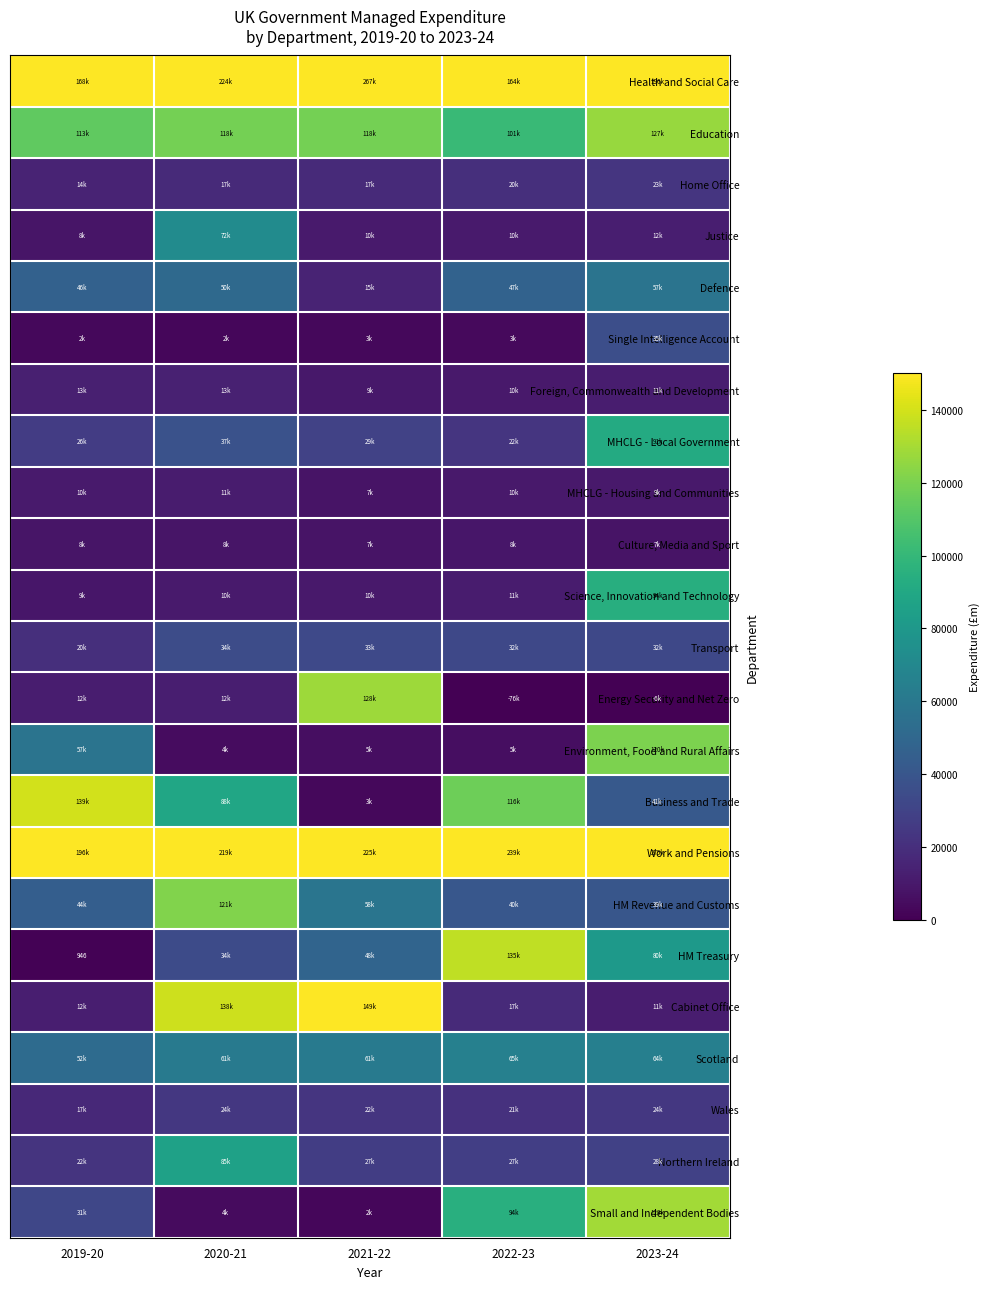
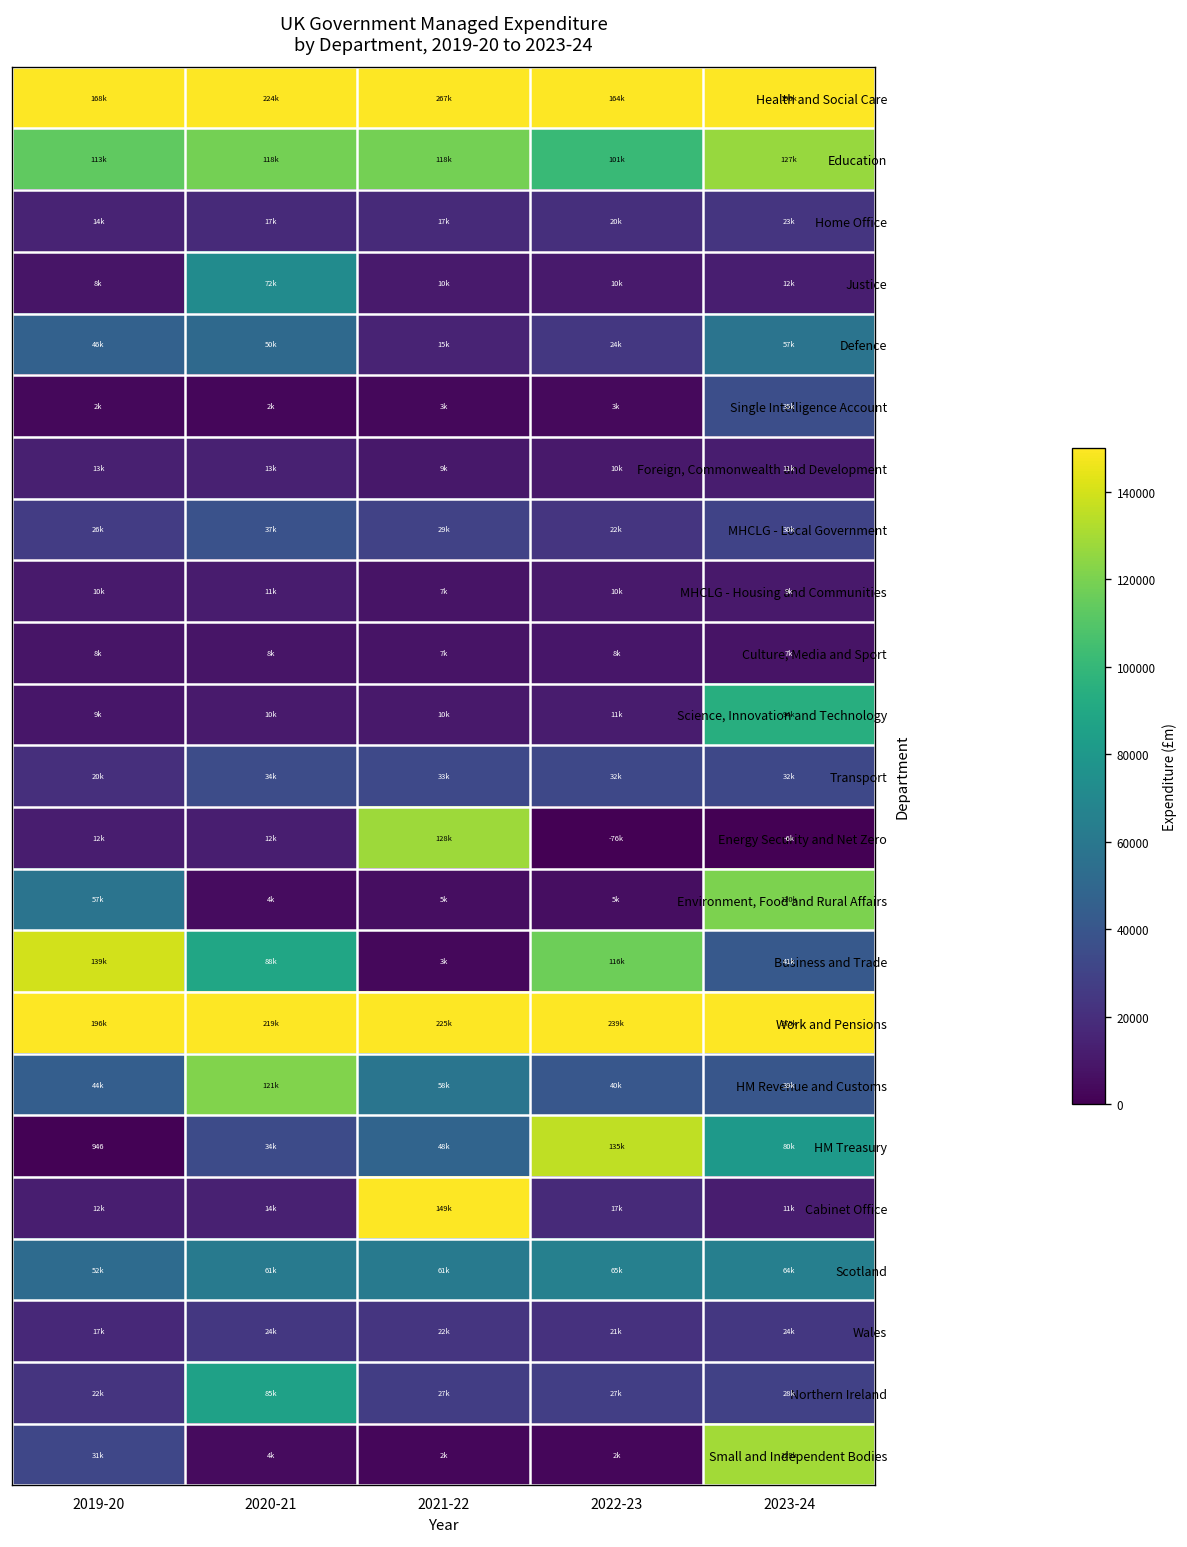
  {
    "Health and Social Care": {
      "2019-20": "168k",
      "2020-21": "224k",
      "2021-22": "267k",
      "2022-23": "164k",
      "2023-24": "196k"
    },
    "Education": {
      "2019-20": "113k",
      "2020-21": "118k",
      "2021-22": "118k",
      "2022-23": "101k",
      "2023-24": "127k"
    },
    "Home Office": {
      "2019-20": "14k",
      "2020-21": "17k",
      "2021-22": "17k",
      "2022-23": "20k",
      "2023-24": "23k"
    },
    "Justice": {
      "2019-20": "8k",
      "2020-21": "72k",
      "2021-22": "10k",
      "2022-23": "10k",
      "2023-24": "12k"
    },
    "Defence": {
      "2019-20": "46k",
      "2020-21": "50k",
      "2021-22": "15k",
-     "2022-23": "47k",
+     "2022-23": "24k",
      "2023-24": "57k"
    },
    "Single Intelligence Account": {
      "2019-20": "2k",
      "2020-21": "2k",
      "2021-22": "3k",
      "2022-23": "3k",
      "2023-24": "35k"
    },
    "Foreign, Commonwealth and Development": {
      "2019-20": "13k",
      "2020-21": "13k",
      "2021-22": "9k",
      "2022-23": "10k",
      "2023-24": "11k"
    },
    "MHCLG - Local Government": {
      "2019-20": "26k",
      "2020-21": "37k",
      "2021-22": "29k",
      "2022-23": "22k",
-     "2023-24": "91k"
+     "2023-24": "30k"
    },
    "MHCLG - Housing and Communities": {
      "2019-20": "10k",
      "2020-21": "11k",
      "2021-22": "7k",
      "2022-23": "10k",
      "2023-24": "9k"
    },
    "Culture, Media and Sport": {
      "2019-20": "8k",
      "2020-21": "8k",
      "2021-22": "7k",
      "2022-23": "8k",
      "2023-24": "7k"
    },
    "Science, Innovation and Technology": {
      "2019-20": "9k",
      "2020-21": "10k",
      "2021-22": "10k",
      "2022-23": "11k",
      "2023-24": "94k"
    },
    "Transport": {
      "2019-20": "20k",
      "2020-21": "34k",
      "2021-22": "33k",
      "2022-23": "32k",
      "2023-24": "32k"
    },
    "Energy Security and Net Zero": {
      "2019-20": "12k",
      "2020-21": "12k",
      "2021-22": "128k",
      "2022-23": "-76k",
      "2023-24": "-6k"
    },
    "Environment, Food and Rural Affairs": {
      "2019-20": "57k",
      "2020-21": "4k",
      "2021-22": "5k",
      "2022-23": "5k",
      "2023-24": "120k"
    },
    "Business and Trade": {
      "2019-20": "139k",
      "2020-21": "88k",
      "2021-22": "3k",
      "2022-23": "116k",
      "2023-24": "41k"
    },
    "Work and Pensions": {
      "2019-20": "196k",
      "2020-21": "219k",
      "2021-22": "225k",
      "2022-23": "239k",
      "2023-24": "275k"
    },
    "HM Revenue and Customs": {
      "2019-20": "44k",
      "2020-21": "121k",
      "2021-22": "58k",
      "2022-23": "40k",
      "2023-24": "39k"
    },
    "HM Treasury": {
      "2019-20": "946",
      "2020-21": "34k",
      "2021-22": "48k",
      "2022-23": "135k",
      "2023-24": "80k"
    },
    "Cabinet Office": {
      "2019-20": "12k",
-     "2020-21": "138k",
+     "2020-21": "14k",
      "2021-22": "149k",
      "2022-23": "17k",
      "2023-24": "11k"
    },
    "Scotland": {
      "2019-20": "52k",
      "2020-21": "61k",
      "2021-22": "61k",
      "2022-23": "65k",
      "2023-24": "64k"
    },
    "Wales": {
      "2019-20": "17k",
      "2020-21": "24k",
      "2021-22": "22k",
      "2022-23": "21k",
      "2023-24": "24k"
    },
    "Northern Ireland": {
      "2019-20": "22k",
      "2020-21": "85k",
      "2021-22": "27k",
      "2022-23": "27k",
      "2023-24": "28k"
    },
    "Small and Independent Bodies": {
      "2019-20": "31k",
      "2020-21": "4k",
      "2021-22": "2k",
-     "2022-23": "94k",
+     "2022-23": "2k",
      "2023-24": "129k"
    }
  }
